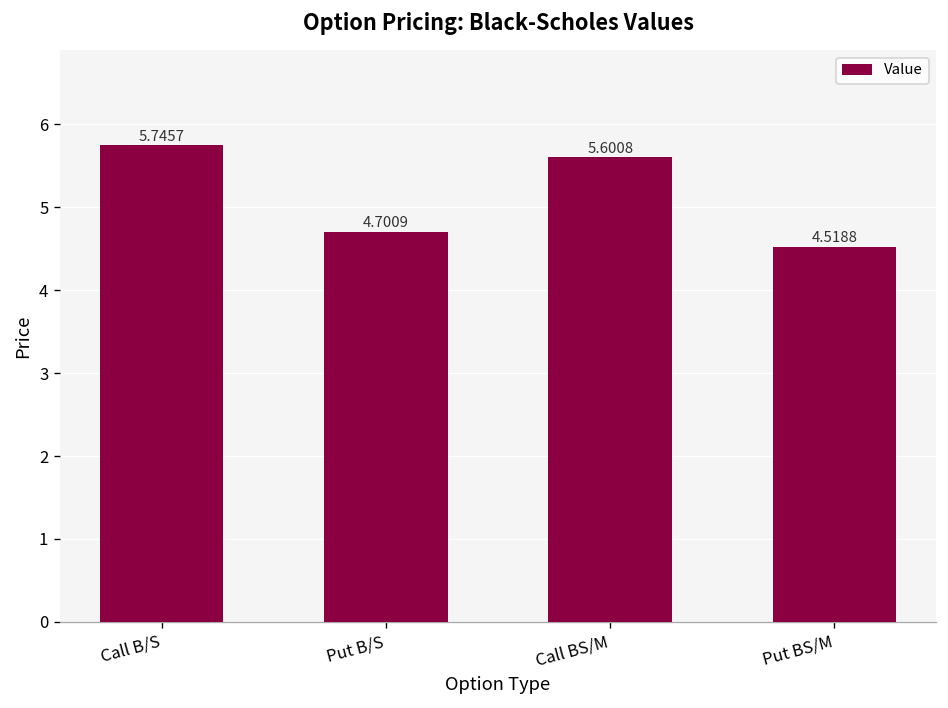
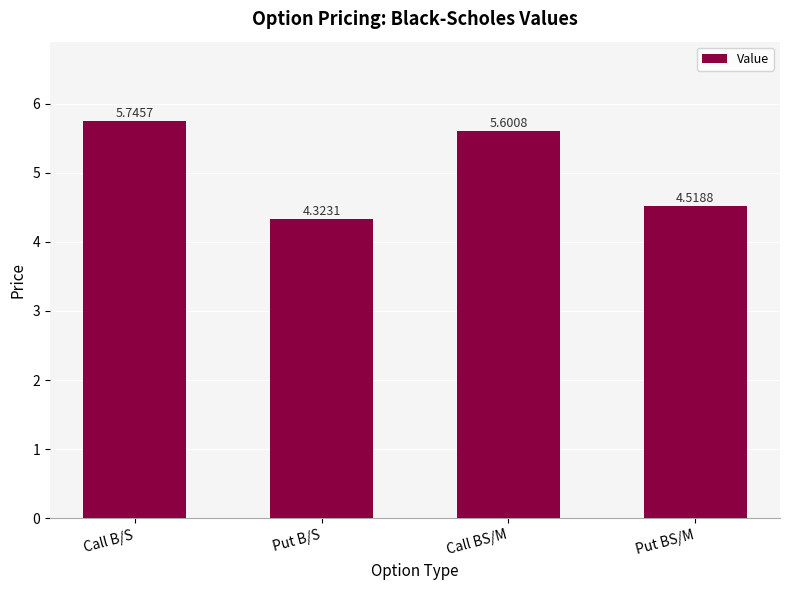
  {
    "Call B/S": 5.7457,
-   "Put B/S": 4.7009,
+   "Put B/S": 4.3231,
    "Call BS/M": 5.6008,
    "Put BS/M": 4.5188
  }
